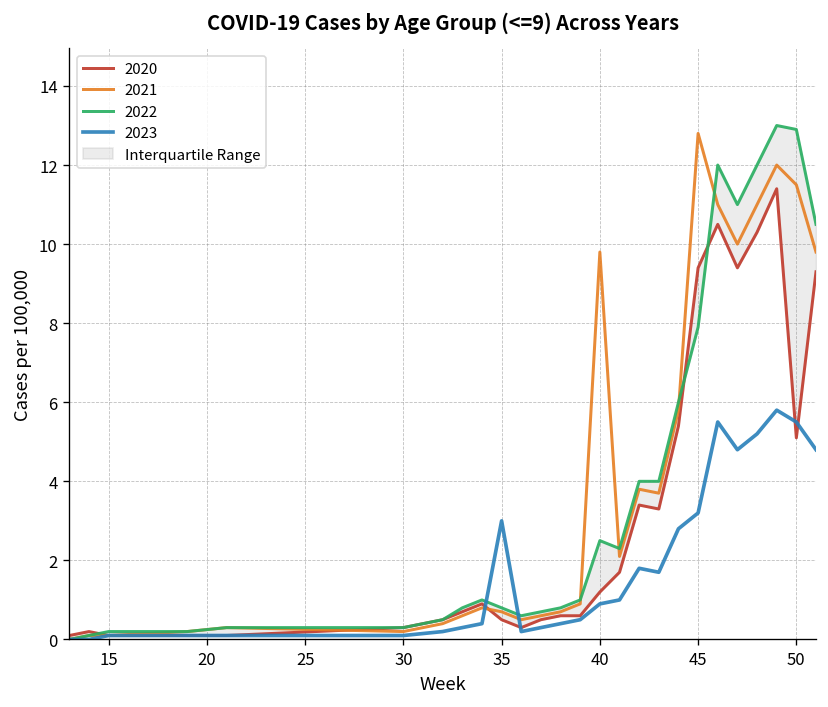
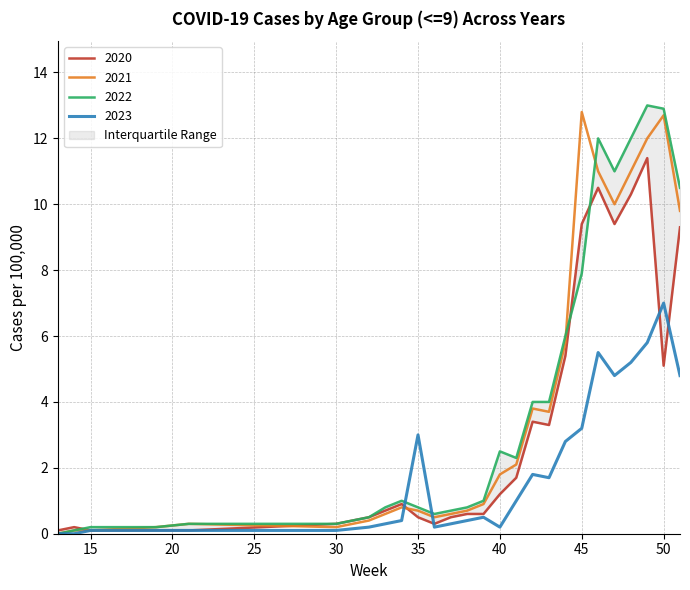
  {
    "2020": {
      "35": 0.5,
      "40": 1.2,
      "50": 5.1
    },
    "2021": {
      "30": 0.2,
      "35": 0.7,
-     "40": 9.8,
+     "40": 1.8,
      "45": 12.8,
-     "50": 11.5
+     "50": 12.7
    },
    "2022": {
      "45": 7.9
    },
    "2023": {
      "30": 0.1,
      "35": 3.0,
-     "40": 0.9,
+     "40": 0.2,
      "45": 3.2,
-     "50": 5.5
+     "50": 7.0
    }
  }
